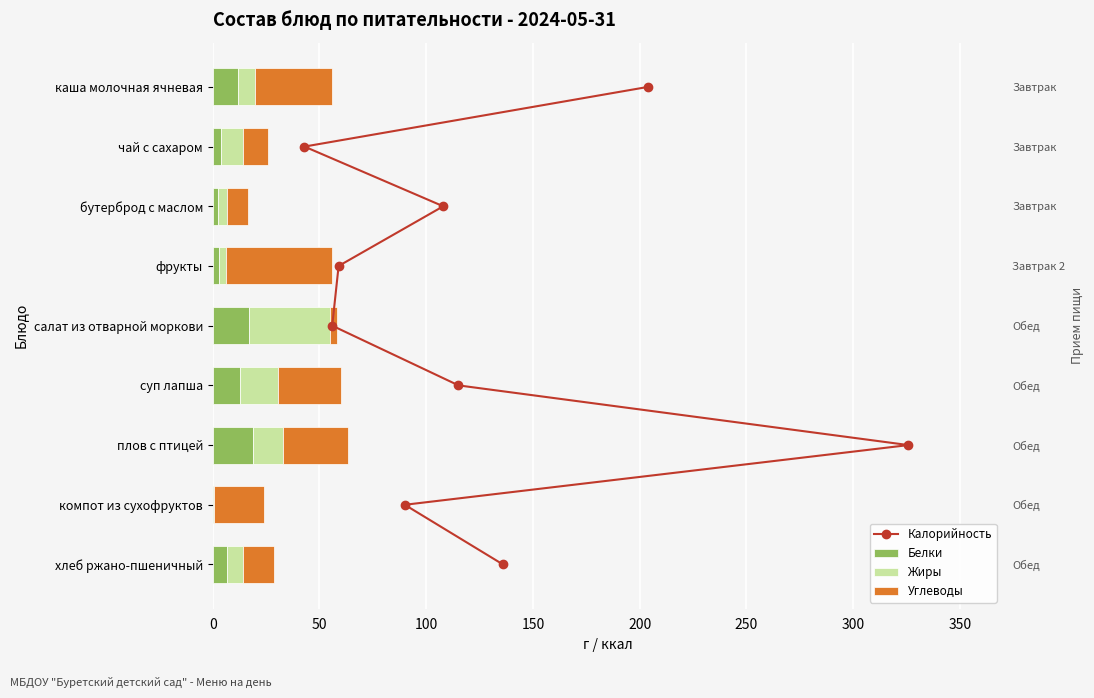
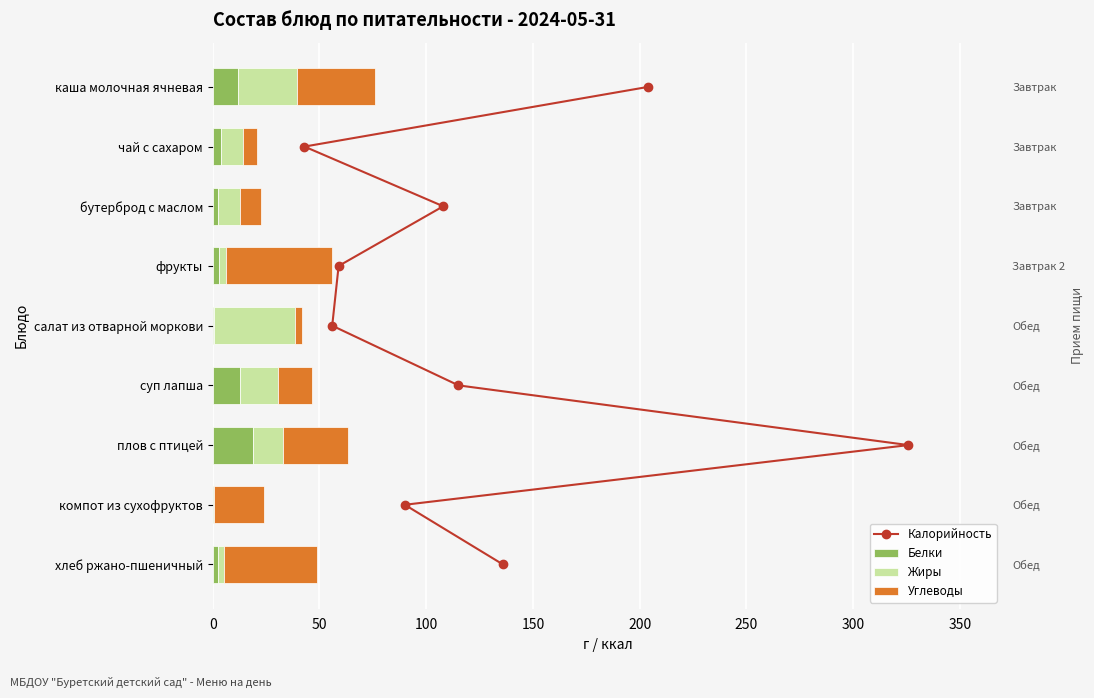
  {
    "Белки": {
      "каша молочная ячневая": 12,
      "чай с сахаром": 4,
      "бутерброд с маслом": 2,
      "фрукты": 3,
-     "салат из отварной моркови": 17,
+     "салат из отварной моркови": 1,
      "суп лапша": 13,
      "плов с птицей": 19,
-     "хлеб ржано-пшеничный": 7
+     "хлеб ржано-пшеничный": 2
    },
    "Жиры": {
-     "каша молочная ячневая": 8,
+     "каша молочная ячневая": 27,
      "чай с сахаром": 10,
-     "бутерброд с маслом": 4,
+     "бутерброд с маслом": 11,
      "фрукты": 3,
      "салат из отварной моркови": 38,
      "суп лапша": 18,
      "плов с птицей": 14,
      "компот из сухофруктов": 0,
-     "хлеб ржано-пшеничный": 8
+     "хлеб ржано-пшеничный": 3
    },
    "Углеводы": {
      "каша молочная ячневая": 36,
-     "чай с сахаром": 12,
+     "чай с сахаром": 7,
      "бутерброд с маслом": 10,
      "фрукты": 50,
      "салат из отварной моркови": 3,
-     "суп лапша": 29,
+     "суп лапша": 16,
      "плов с птицей": 30,
      "компот из сухофруктов": 24,
-     "хлеб ржано-пшеничный": 15
+     "хлеб ржано-пшеничный": 43
    }
  }
